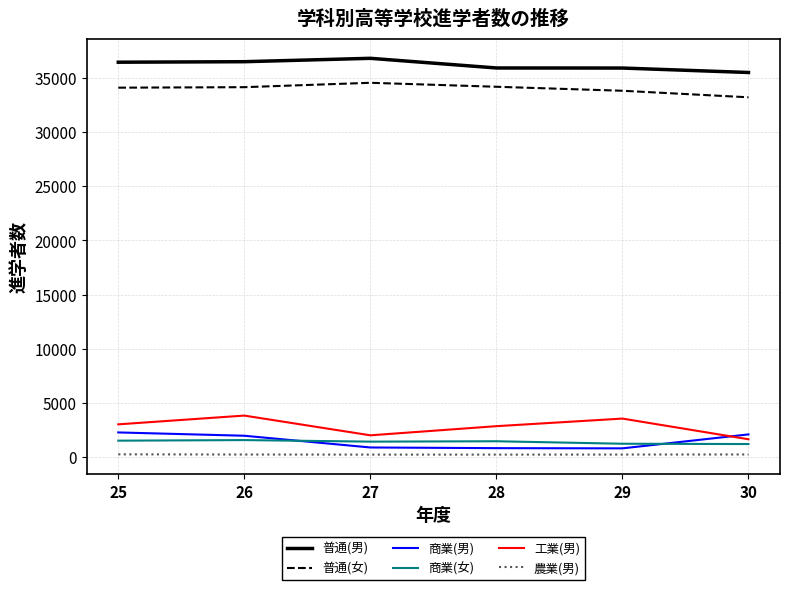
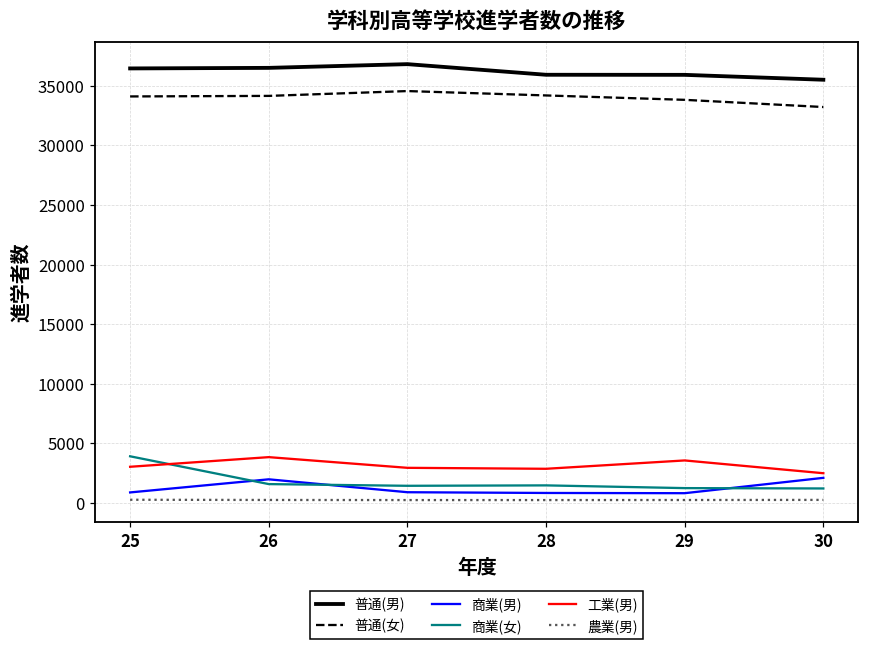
  {
    "商業(男)": {
-     "25": 2300,
+     "25": 900,
      "26": 2000,
      "27": 900,
      "28": 800,
      "29": 800,
      "30": 2100
    },
    "商業(女)": {
-     "25": 1500,
+     "25": 3900,
      "26": 1600,
      "27": 1400,
      "28": 1500,
      "29": 1200,
      "30": 1200
    },
    "工業(男)": {
      "25": 3000,
      "26": 3800,
-     "27": 2000,
+     "27": 2900,
      "28": 2900,
      "29": 3600,
-     "30": 1700
+     "30": 2500
    },
    "農業(男)": {
      "25": 300,
      "26": 300,
      "27": 200,
      "28": 200,
      "29": 200,
      "30": 300
    }
  }
